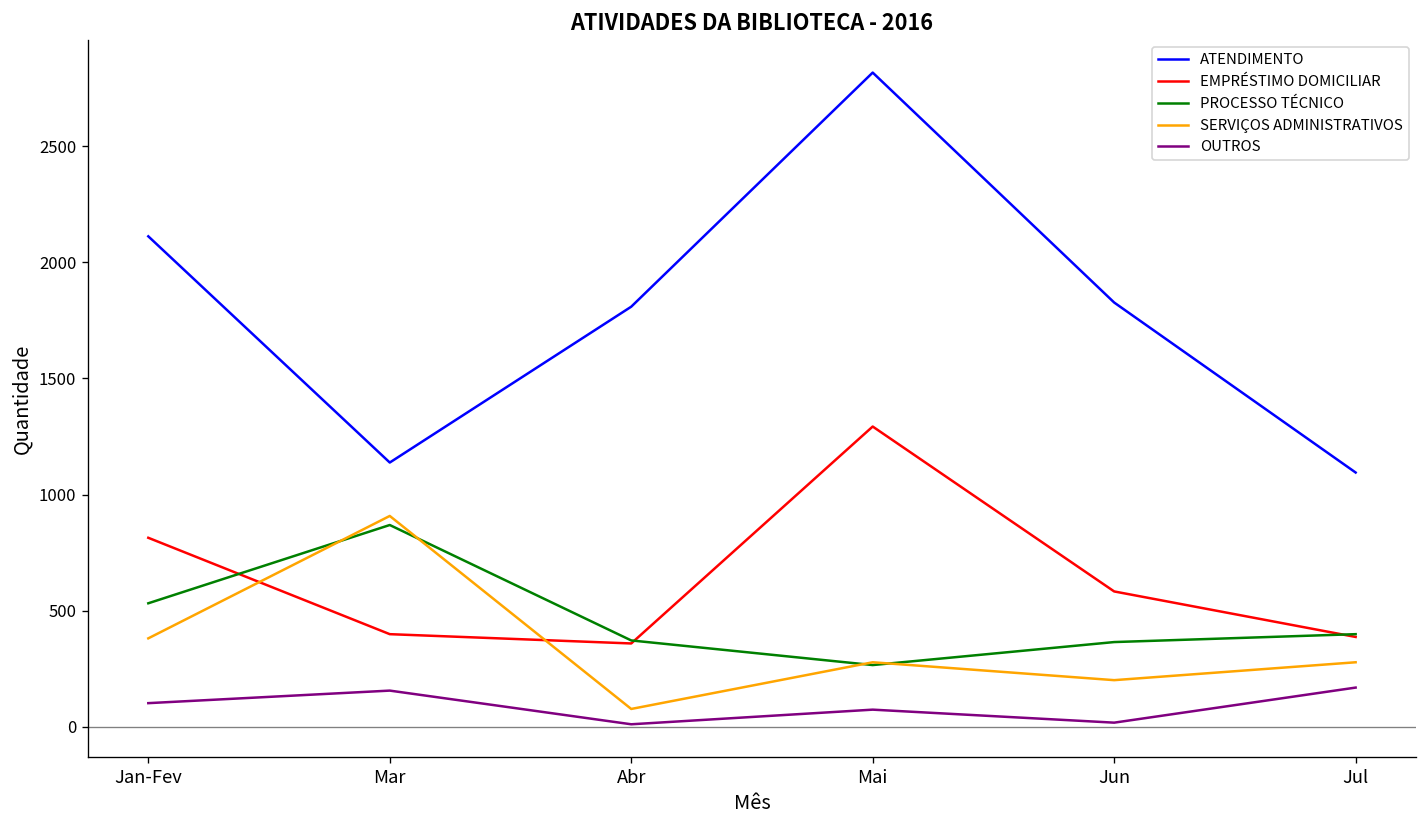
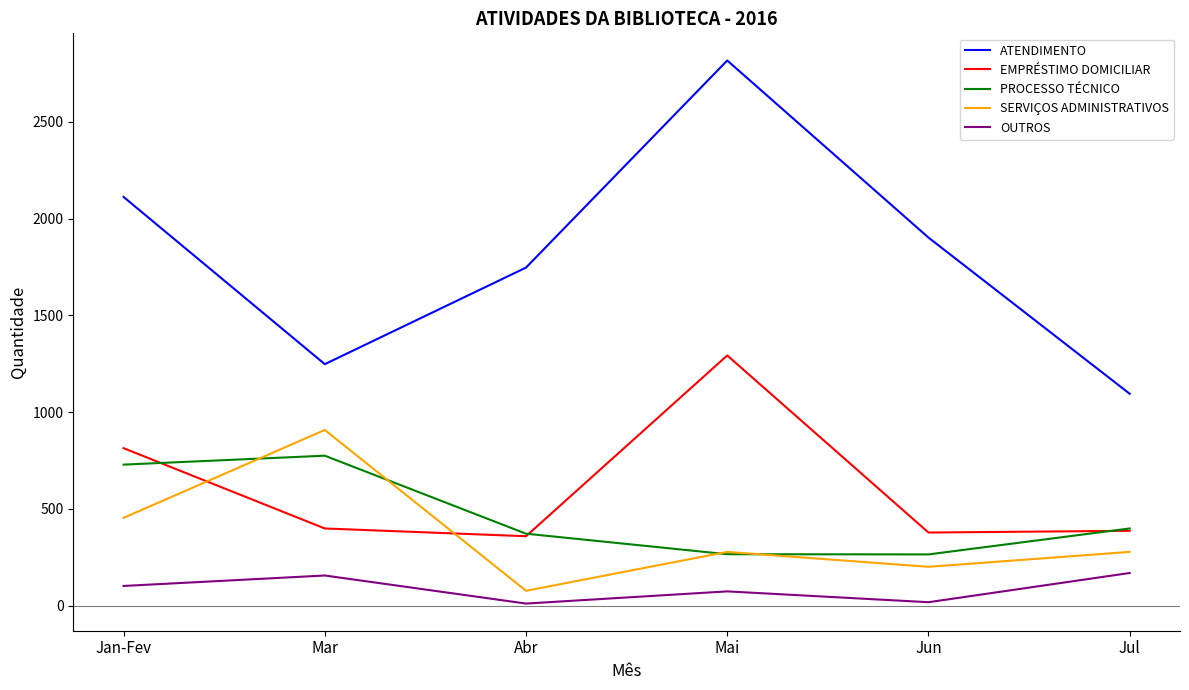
  {
    "ATENDIMENTO": {
      "Jan-Fev": 2110,
-     "Mar": 1140,
-     "Abr": 1810,
+     "Mar": 1250,
+     "Abr": 1750,
      "Mai": 2820,
-     "Jun": 1830,
+     "Jun": 1900,
      "Jul": 1100
    },
    "EMPRÉSTIMO DOMICILIAR": {
      "Jan-Fev": 810,
      "Mar": 400,
      "Mai": 1290,
-     "Jun": 580
+     "Jun": 380
    },
    "PROCESSO TÉCNICO": {
-     "Jan-Fev": 530,
-     "Mar": 870,
-     "Jun": 370
+     "Jan-Fev": 730,
+     "Mar": 780,
+     "Jun": 270
    },
    "SERVIÇOS ADMINISTRATIVOS": {
-     "Jan-Fev": 380,
+     "Jan-Fev": 450,
      "Mar": 910,
      "Abr": 80,
      "Jun": 200,
      "Jul": 280
    },
    "OUTROS": {
      "Jan-Fev": 100,
      "Mar": 160,
      "Abr": 10,
      "Mai": 70,
      "Jun": 20,
      "Jul": 170
    }
  }
